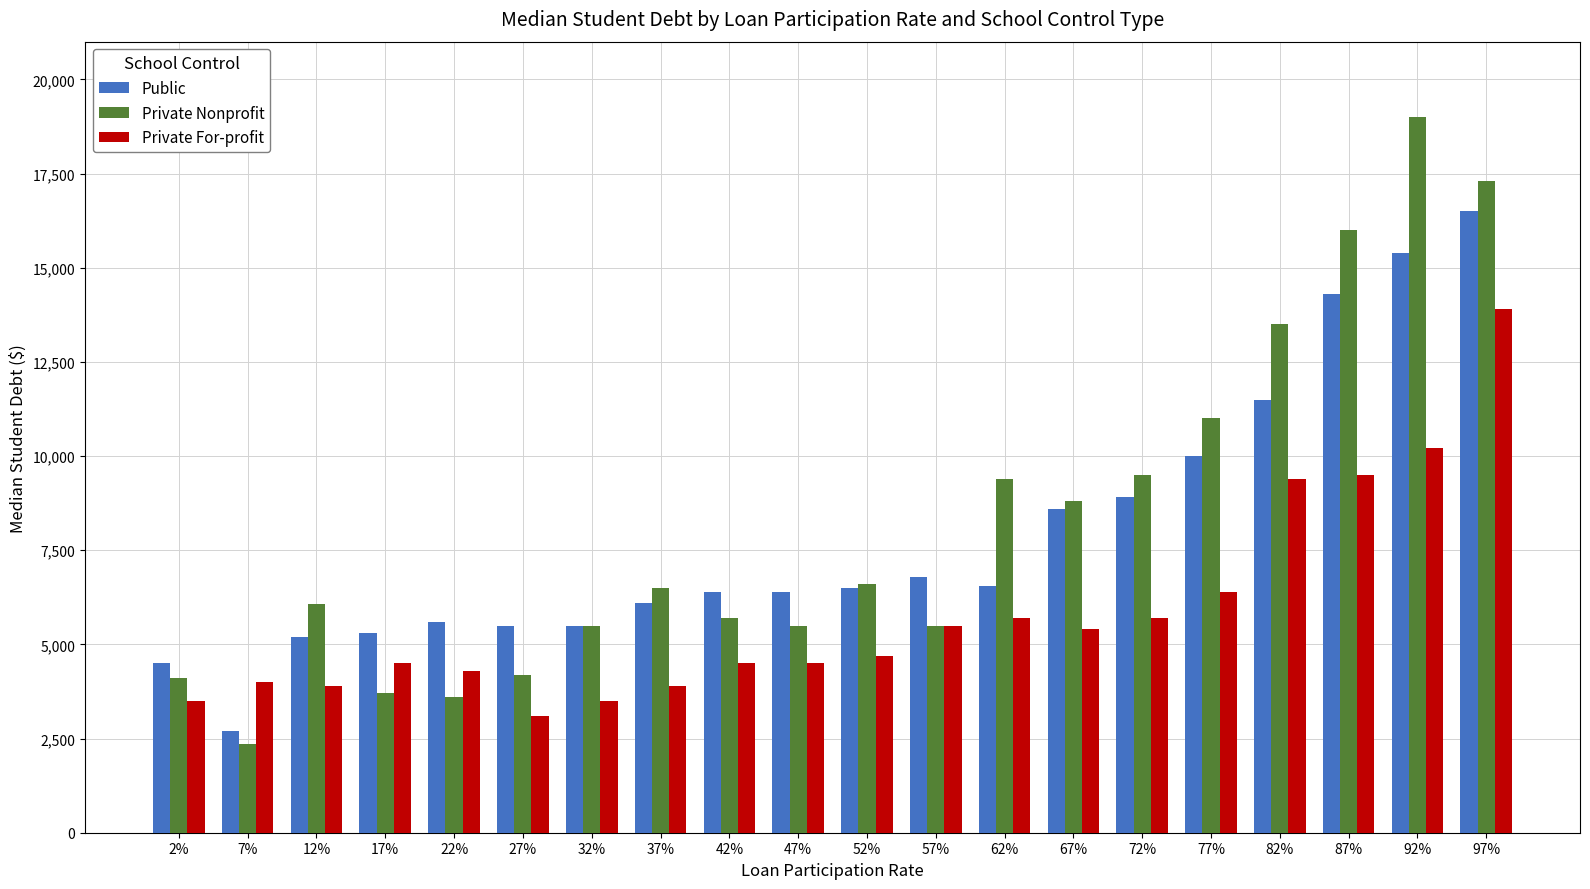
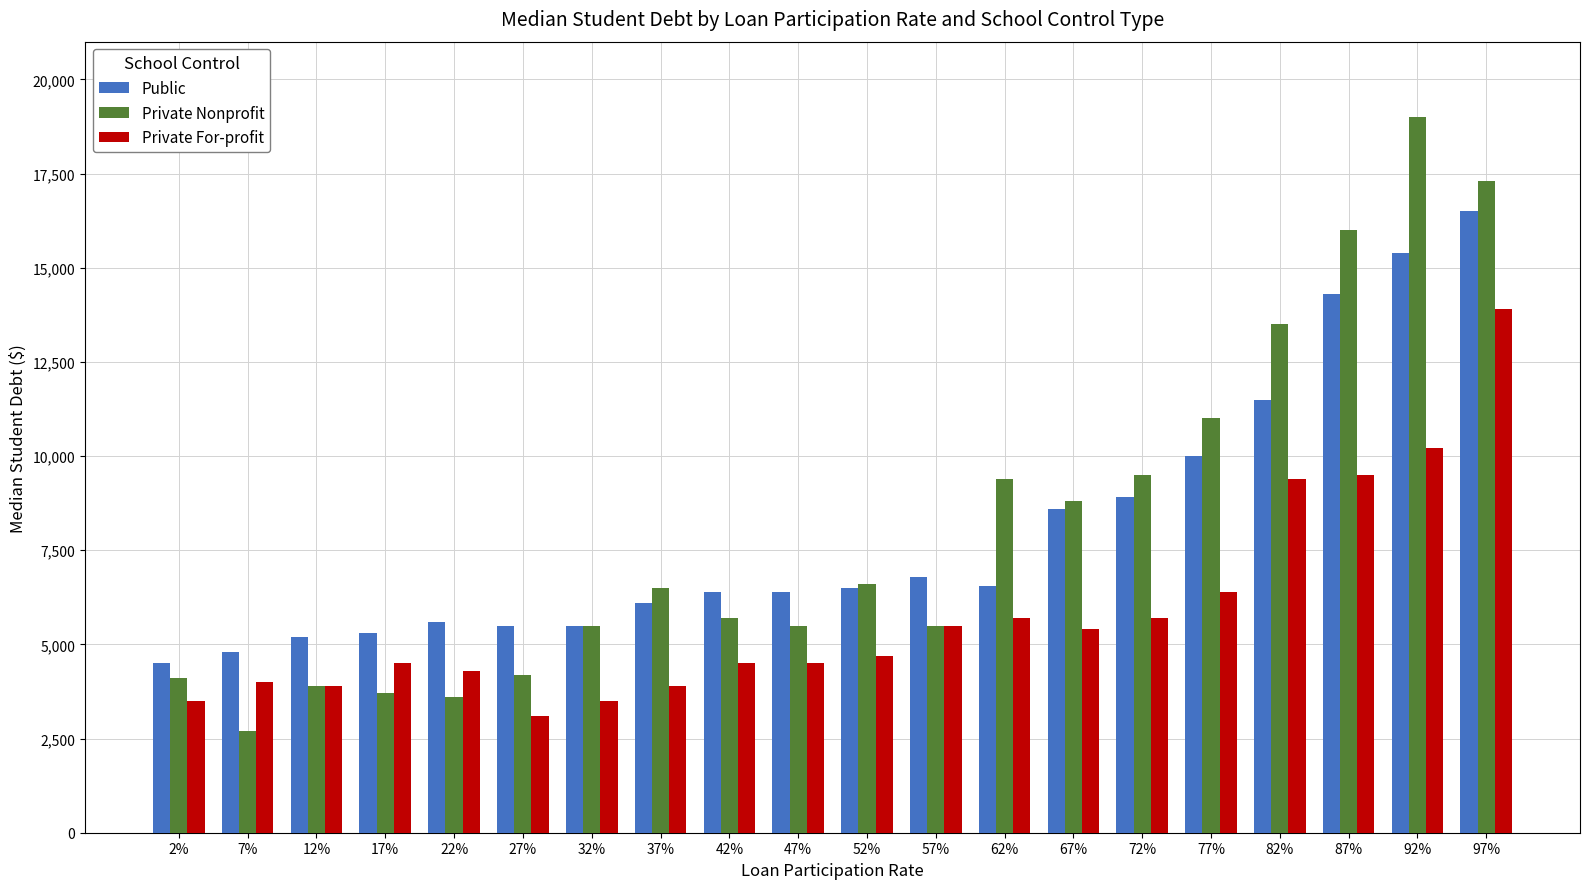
  {
    "Public": {
      "2%": "4,500",
-     "7%": "2,700",
+     "7%": "4,800",
      "12%": "5,200",
      "17%": "5,300",
      "22%": "5,600",
      "27%": "5,500",
      "32%": "5,500",
      "37%": "6,100",
      "42%": "6,400",
      "47%": "6,400",
      "52%": "6,500",
      "57%": "6,800",
      "62%": "6,600",
      "67%": "8,600",
      "72%": "8,900",
      "77%": "10,000",
      "82%": "11,500",
      "87%": "14,300",
      "92%": "15,400",
      "97%": "16,500"
    },
    "Private Nonprofit": {
      "2%": "4,100",
-     "7%": "2,400",
-     "12%": "6,100",
+     "7%": "2,700",
+     "12%": "3,900",
      "17%": "3,700",
      "22%": "3,600",
      "27%": "4,200",
      "32%": "5,500",
      "37%": "6,500",
      "42%": "5,700",
      "47%": "5,500",
      "52%": "6,600",
      "57%": "5,500",
      "62%": "9,400",
      "67%": "8,800",
      "72%": "9,500",
      "77%": "11,000",
      "82%": "13,500",
      "87%": "16,000",
      "92%": "19,000",
      "97%": "17,300"
    },
    "Private For-profit": {
      "2%": "3,500",
      "7%": "4,000",
      "12%": "3,900",
      "17%": "4,500",
      "22%": "4,300",
      "27%": "3,100",
      "32%": "3,500",
      "37%": "3,900",
      "42%": "4,500",
      "47%": "4,500",
      "52%": "4,700",
      "57%": "5,500",
      "62%": "5,700",
      "67%": "5,400",
      "72%": "5,700",
      "77%": "6,400",
      "82%": "9,400",
      "87%": "9,500",
      "92%": "10,200",
      "97%": "13,900"
    }
  }
